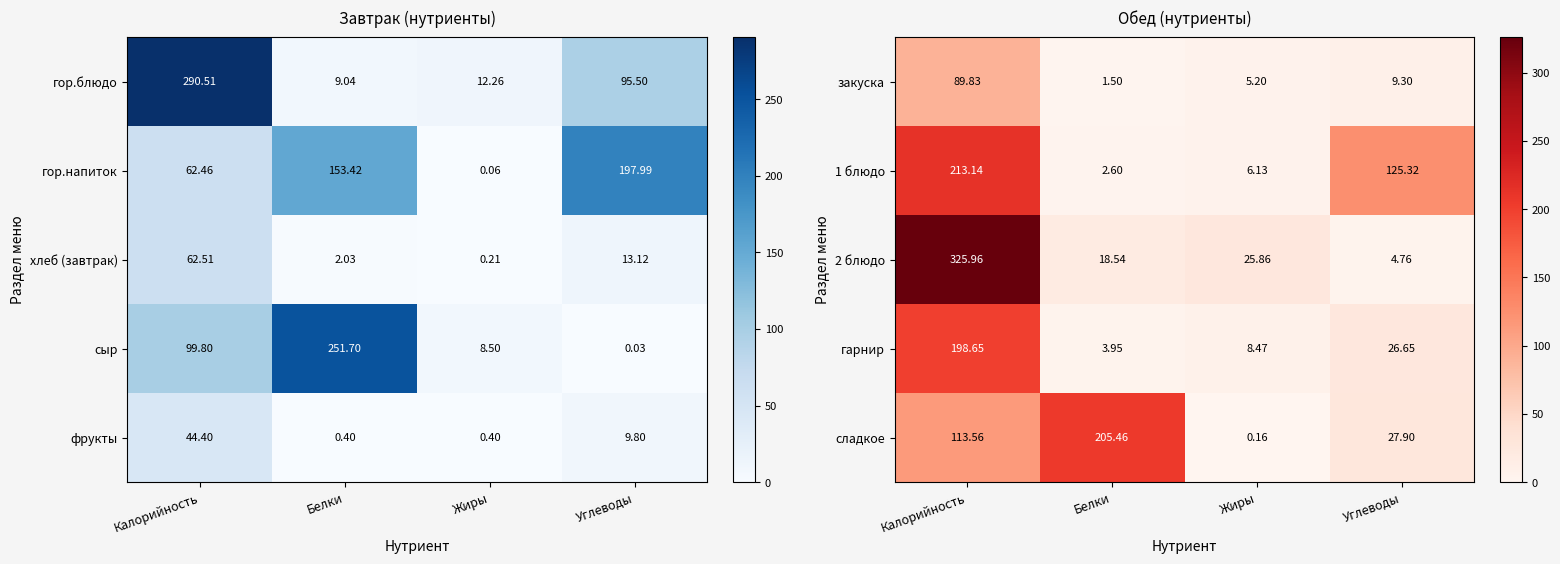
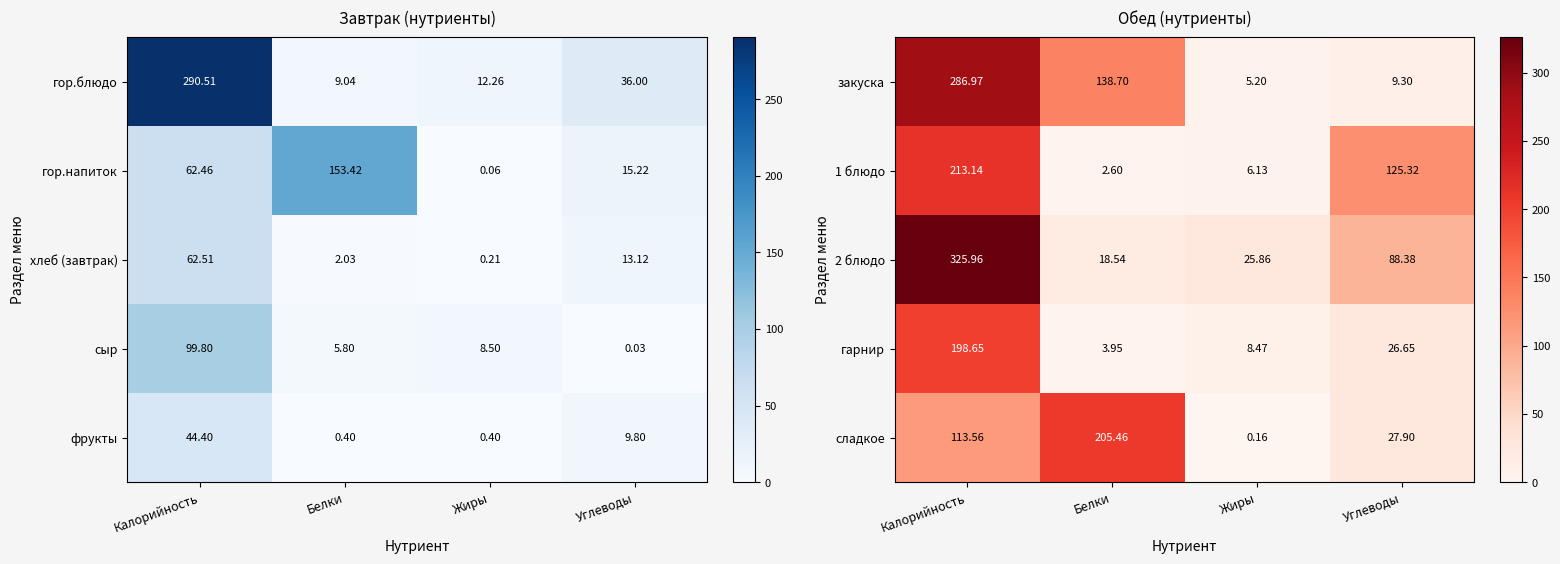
  {
    "Завтрак (нутриенты)": {
      "гор.блюдо": {
        "Калорийность": 290.51,
        "Белки": 9.04,
        "Жиры": 12.26,
-       "Углеводы": 95.50
+       "Углеводы": 36.00
      },
      "гор.напиток": {
        "Калорийность": 62.46,
        "Белки": 153.42,
        "Жиры": 0.06,
-       "Углеводы": 197.99
+       "Углеводы": 15.22
      },
      "хлеб (завтрак)": {
        "Калорийность": 62.51,
        "Белки": 2.03,
        "Жиры": 0.21,
        "Углеводы": 13.12
      },
      "сыр": {
        "Калорийность": 99.80,
-       "Белки": 251.70,
+       "Белки": 5.80,
        "Жиры": 8.50,
        "Углеводы": 0.03
      },
      "фрукты": {
        "Калорийность": 44.40,
        "Белки": 0.40,
        "Жиры": 0.40,
        "Углеводы": 9.80
      }
    },
    "Обед (нутриенты)": {
      "закуска": {
-       "Калорийность": 89.83,
-       "Белки": 1.50,
+       "Калорийность": 286.97,
+       "Белки": 138.70,
        "Жиры": 5.20,
        "Углеводы": 9.30
      },
      "1 блюдо": {
        "Калорийность": 213.14,
        "Белки": 2.60,
        "Жиры": 6.13,
        "Углеводы": 125.32
      },
      "2 блюдо": {
        "Калорийность": 325.96,
        "Белки": 18.54,
        "Жиры": 25.86,
-       "Углеводы": 4.76
+       "Углеводы": 88.38
      },
      "гарнир": {
        "Калорийность": 198.65,
        "Белки": 3.95,
        "Жиры": 8.47,
        "Углеводы": 26.65
      },
      "сладкое": {
        "Калорийность": 113.56,
        "Белки": 205.46,
        "Жиры": 0.16,
        "Углеводы": 27.90
      }
    }
  }
